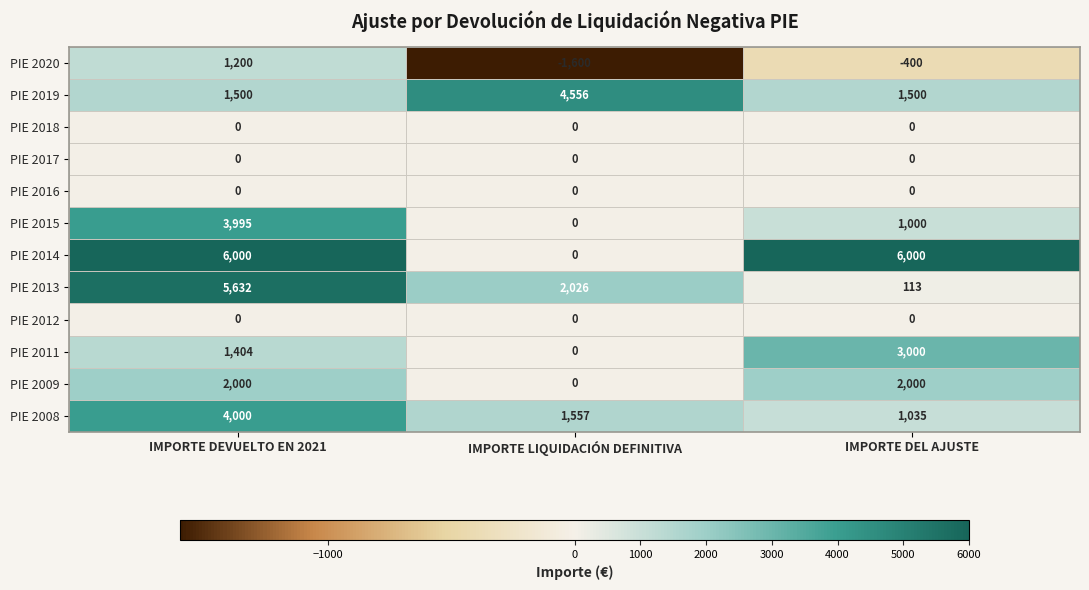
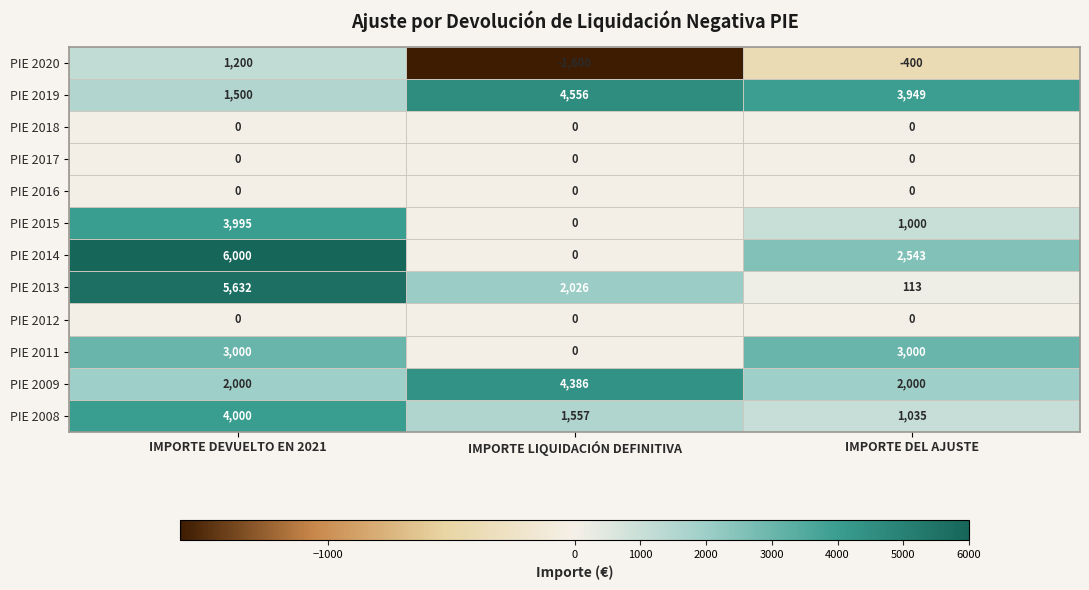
  {
    "PIE 2020": {
      "IMPORTE DEVUELTO EN 2021": "1,200",
      "IMPORTE DEL AJUSTE": "-400"
    },
    "PIE 2019": {
      "IMPORTE DEVUELTO EN 2021": "1,500",
      "IMPORTE LIQUIDACIÓN DEFINITIVA": "4,556",
-     "IMPORTE DEL AJUSTE": "1,500"
+     "IMPORTE DEL AJUSTE": "3,949"
    },
    "PIE 2018": {
      "IMPORTE DEVUELTO EN 2021": "0",
      "IMPORTE LIQUIDACIÓN DEFINITIVA": "0",
      "IMPORTE DEL AJUSTE": "0"
    },
    "PIE 2017": {
      "IMPORTE DEVUELTO EN 2021": "0",
      "IMPORTE LIQUIDACIÓN DEFINITIVA": "0",
      "IMPORTE DEL AJUSTE": "0"
    },
    "PIE 2016": {
      "IMPORTE DEVUELTO EN 2021": "0",
      "IMPORTE LIQUIDACIÓN DEFINITIVA": "0",
      "IMPORTE DEL AJUSTE": "0"
    },
    "PIE 2015": {
      "IMPORTE DEVUELTO EN 2021": "3,995",
      "IMPORTE LIQUIDACIÓN DEFINITIVA": "0",
      "IMPORTE DEL AJUSTE": "1,000"
    },
    "PIE 2014": {
      "IMPORTE DEVUELTO EN 2021": "6,000",
      "IMPORTE LIQUIDACIÓN DEFINITIVA": "0",
-     "IMPORTE DEL AJUSTE": "6,000"
+     "IMPORTE DEL AJUSTE": "2,543"
    },
    "PIE 2013": {
      "IMPORTE DEVUELTO EN 2021": "5,632",
      "IMPORTE LIQUIDACIÓN DEFINITIVA": "2,026",
      "IMPORTE DEL AJUSTE": "113"
    },
    "PIE 2012": {
      "IMPORTE DEVUELTO EN 2021": "0",
      "IMPORTE LIQUIDACIÓN DEFINITIVA": "0",
      "IMPORTE DEL AJUSTE": "0"
    },
    "PIE 2011": {
-     "IMPORTE DEVUELTO EN 2021": "1,404",
+     "IMPORTE DEVUELTO EN 2021": "3,000",
      "IMPORTE LIQUIDACIÓN DEFINITIVA": "0",
      "IMPORTE DEL AJUSTE": "3,000"
    },
    "PIE 2009": {
      "IMPORTE DEVUELTO EN 2021": "2,000",
-     "IMPORTE LIQUIDACIÓN DEFINITIVA": "0",
+     "IMPORTE LIQUIDACIÓN DEFINITIVA": "4,386",
      "IMPORTE DEL AJUSTE": "2,000"
    },
    "PIE 2008": {
      "IMPORTE DEVUELTO EN 2021": "4,000",
      "IMPORTE LIQUIDACIÓN DEFINITIVA": "1,557",
      "IMPORTE DEL AJUSTE": "1,035"
    }
  }
